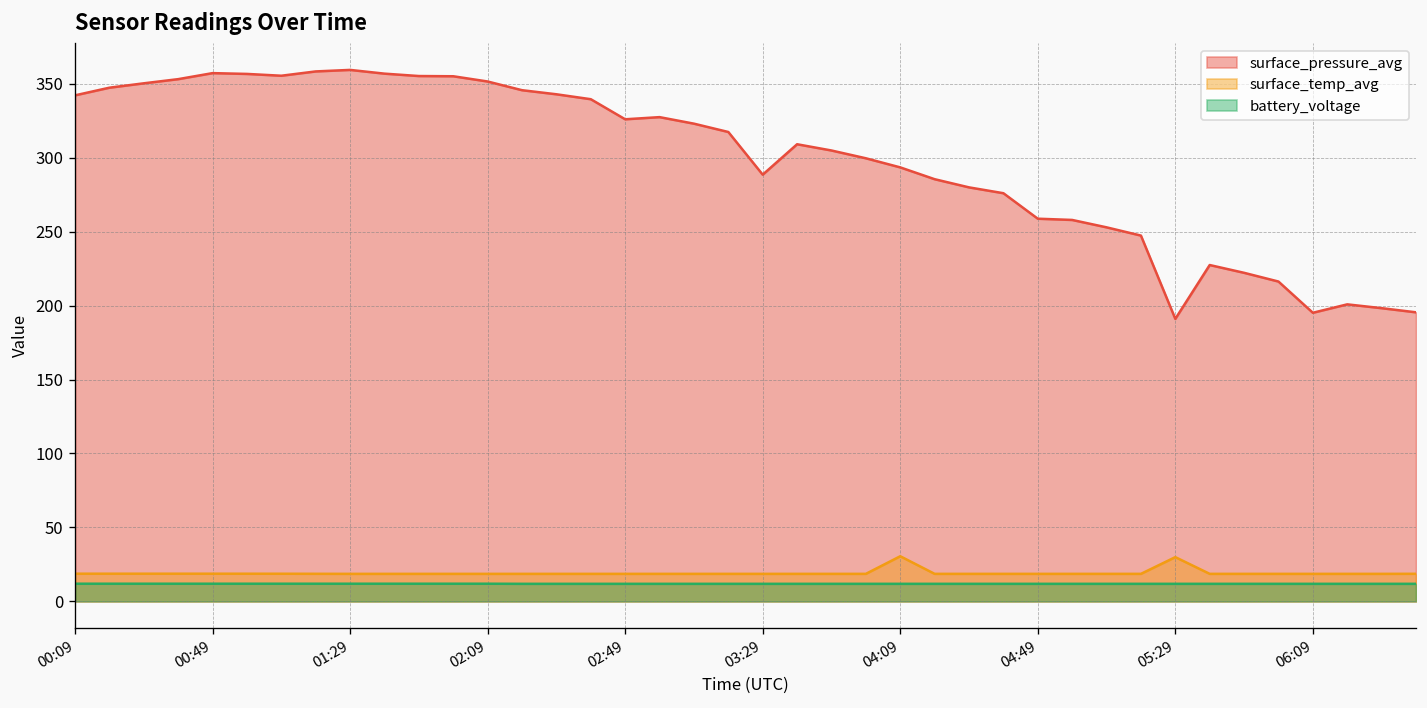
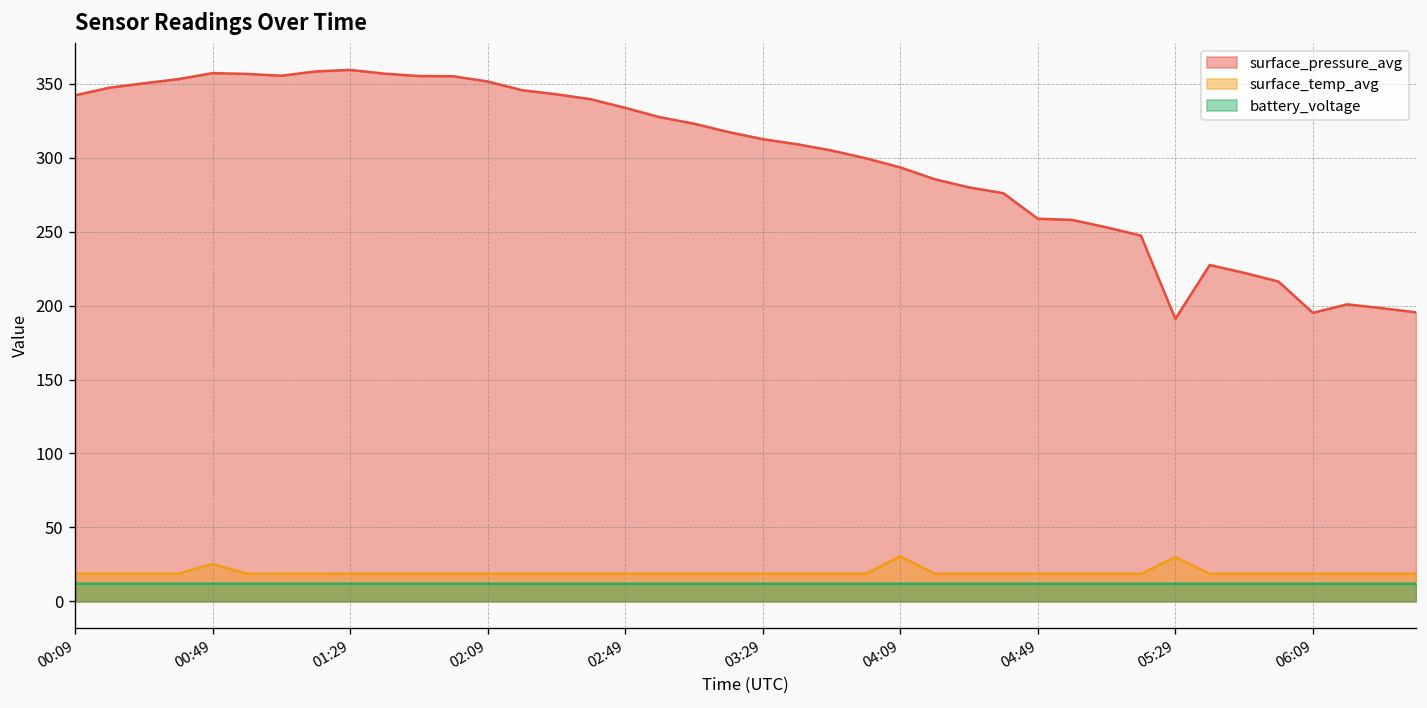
  {
    "surface_pressure_avg": {
      "00:09": 342,
      "00:49": 357,
      "01:29": 359,
      "02:09": 351,
-     "02:49": 326,
-     "03:29": 288,
+     "02:49": 334,
+     "03:29": 313,
      "04:09": 293,
      "04:49": 259,
      "05:29": 191,
      "06:09": 195
    },
    "surface_temp_avg": {
      "00:09": 19,
-     "00:49": 19,
+     "00:49": 25,
      "01:29": 19,
      "02:09": 19,
      "02:49": 19,
      "03:29": 19,
      "04:09": 31,
      "04:49": 19,
      "05:29": 30,
      "06:09": 19
    },
    "battery_voltage": {
      "00:09": 12,
      "00:49": 12,
      "01:29": 12,
      "02:09": 12,
      "02:49": 12,
      "03:29": 12,
      "04:09": 12,
      "04:49": 12,
      "05:29": 12,
      "06:09": 12
    }
  }
